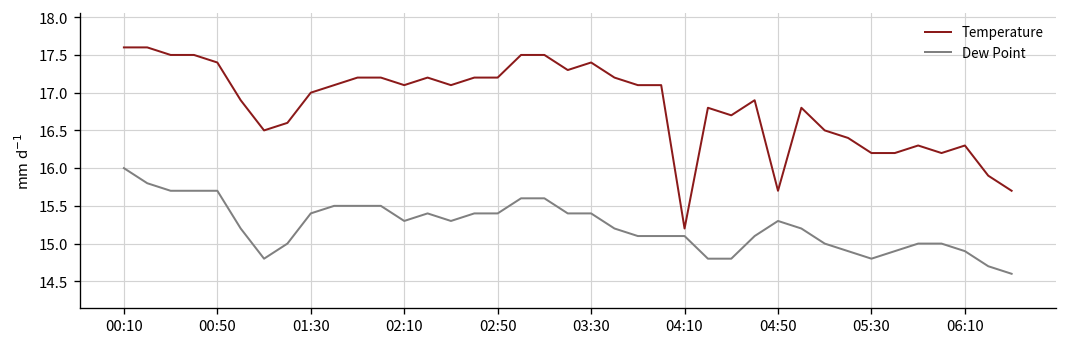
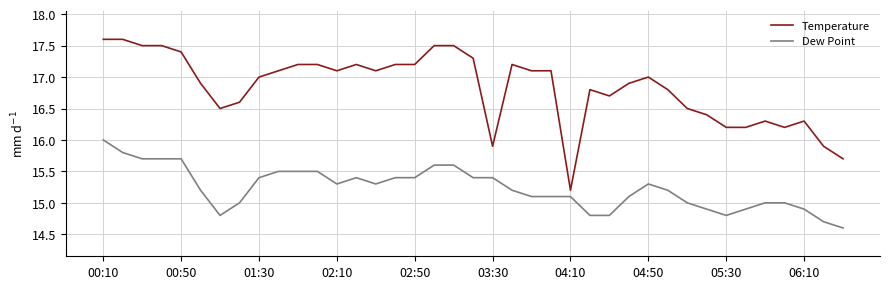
  {
    "Temperature": {
      "00:10": 17.6,
      "00:50": 17.4,
      "01:30": 17.0,
      "02:10": 17.1,
      "02:50": 17.2,
-     "03:30": 17.4,
+     "03:30": 15.9,
      "04:10": 15.2,
-     "04:50": 15.7,
+     "04:50": 17.0,
      "05:30": 16.2,
      "06:10": 16.3
    },
    "Dew Point": {
      "00:10": 16.0,
      "00:50": 15.7,
      "01:30": 15.4,
      "02:10": 15.3,
      "02:50": 15.4,
      "03:30": 15.4,
      "04:10": 15.1,
      "04:50": 15.3,
      "05:30": 14.8,
      "06:10": 14.9
    }
  }
